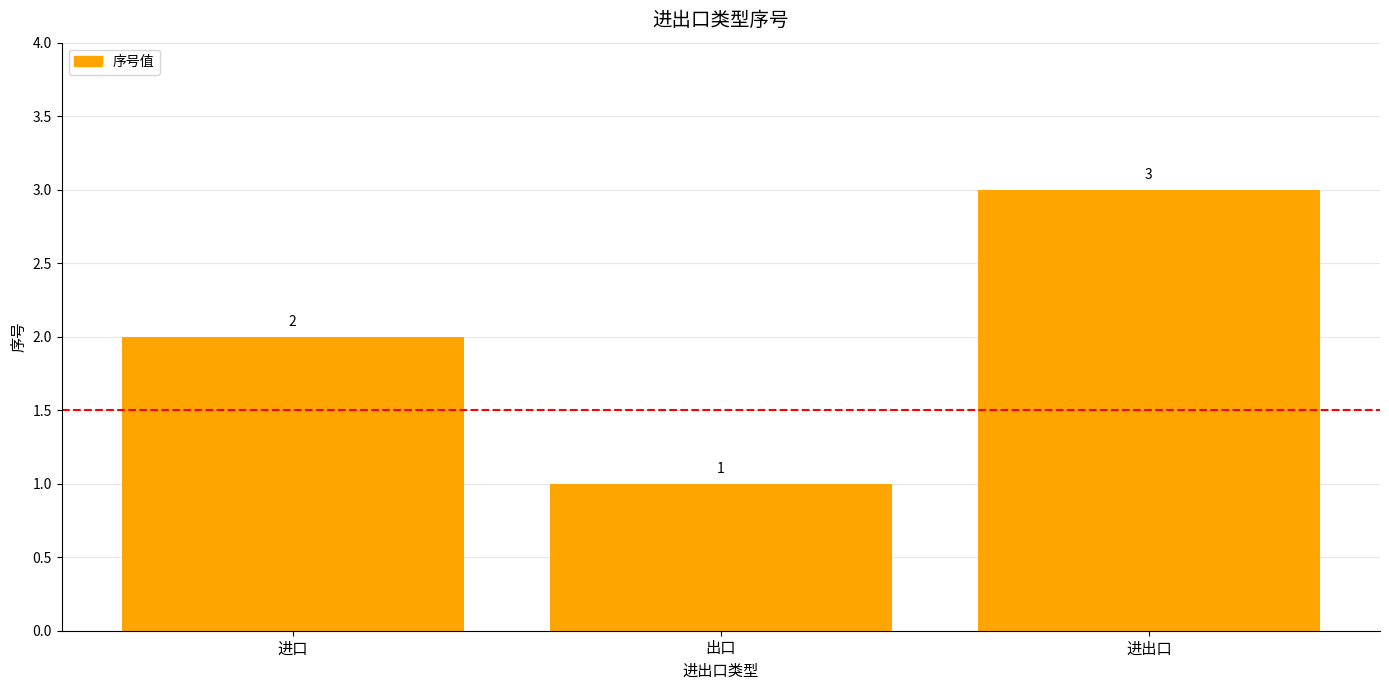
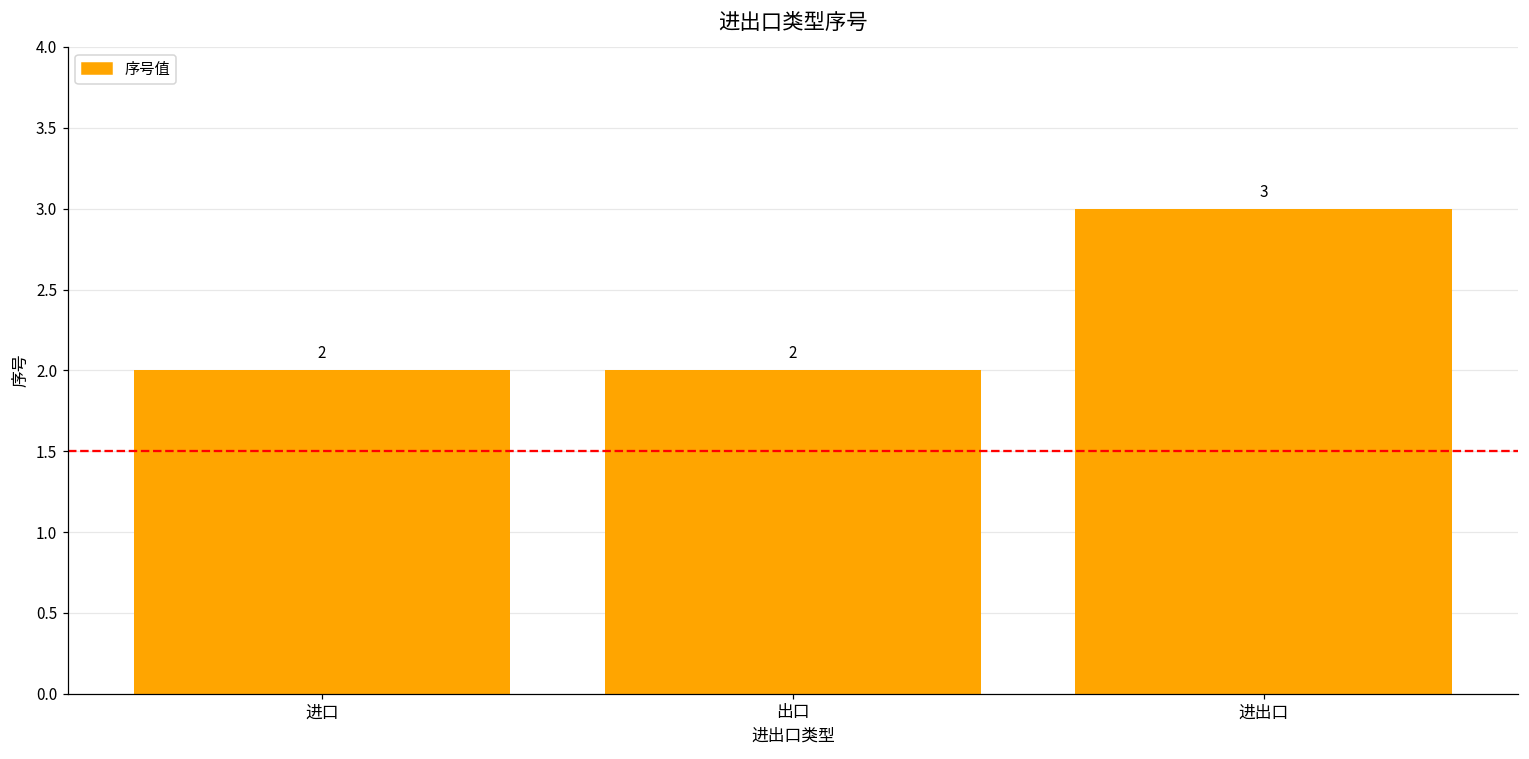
  {
    "进口": 2,
-   "出口": 1,
+   "出口": 2,
    "进出口": 3
  }
